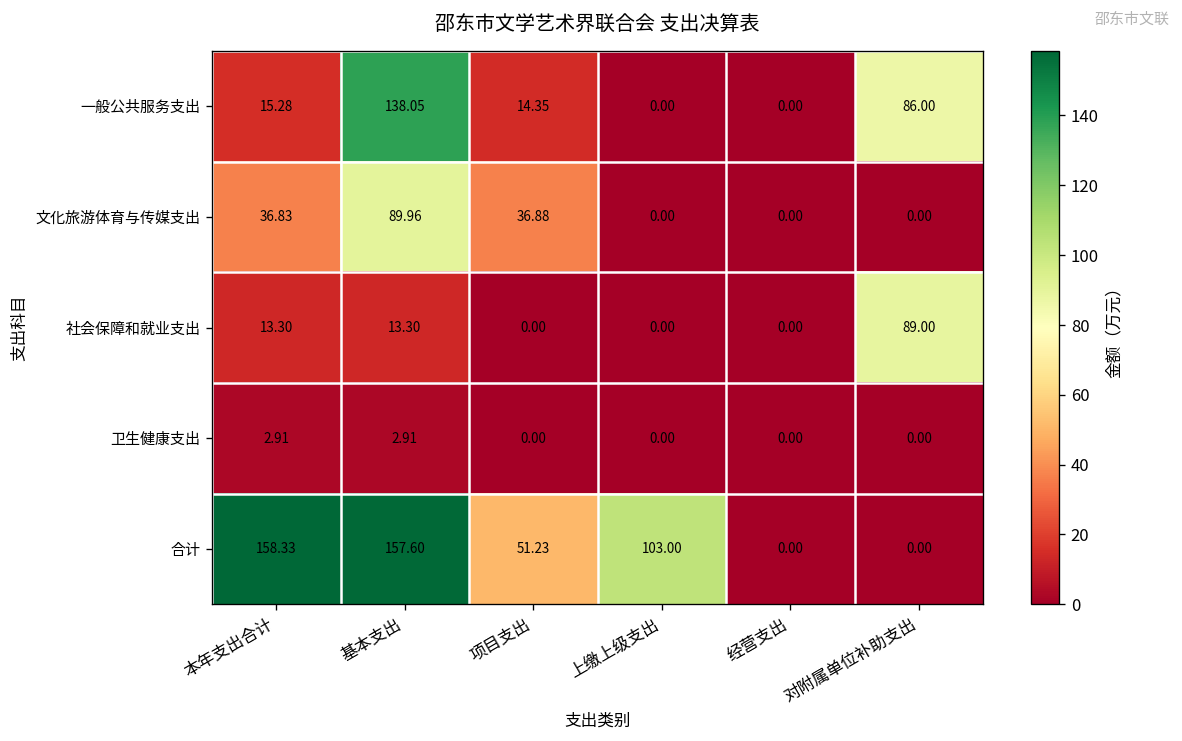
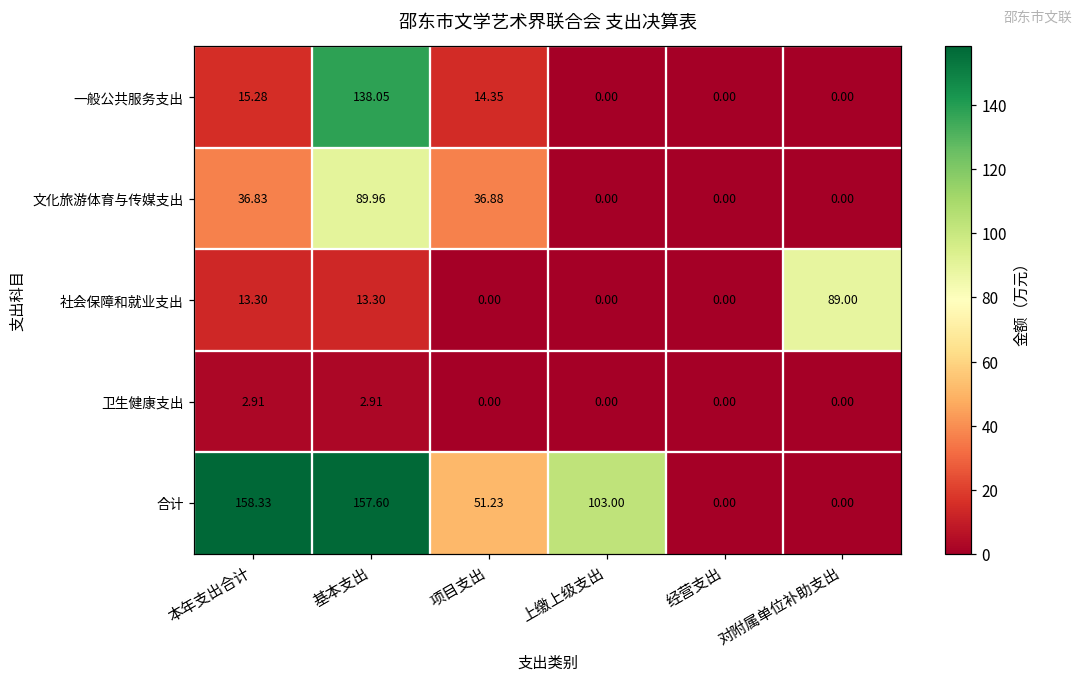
  {
    "一般公共服务支出": {
      "本年支出合计": 15.28,
      "基本支出": 138.05,
      "项目支出": 14.35,
      "上缴上级支出": 0.00,
      "经营支出": 0.00,
-     "对附属单位补助支出": 86.00
+     "对附属单位补助支出": 0.00
    },
    "文化旅游体育与传媒支出": {
      "本年支出合计": 36.83,
      "基本支出": 89.96,
      "项目支出": 36.88,
      "上缴上级支出": 0.00,
      "经营支出": 0.00,
      "对附属单位补助支出": 0.00
    },
    "社会保障和就业支出": {
      "本年支出合计": 13.30,
      "基本支出": 13.30,
      "项目支出": 0.00,
      "上缴上级支出": 0.00,
      "经营支出": 0.00,
      "对附属单位补助支出": 89.00
    },
    "卫生健康支出": {
      "本年支出合计": 2.91,
      "基本支出": 2.91,
      "项目支出": 0.00,
      "上缴上级支出": 0.00,
      "经营支出": 0.00,
      "对附属单位补助支出": 0.00
    },
    "合计": {
      "本年支出合计": 158.33,
      "基本支出": 157.60,
      "项目支出": 51.23,
      "上缴上级支出": 103.00,
      "经营支出": 0.00,
      "对附属单位补助支出": 0.00
    }
  }
